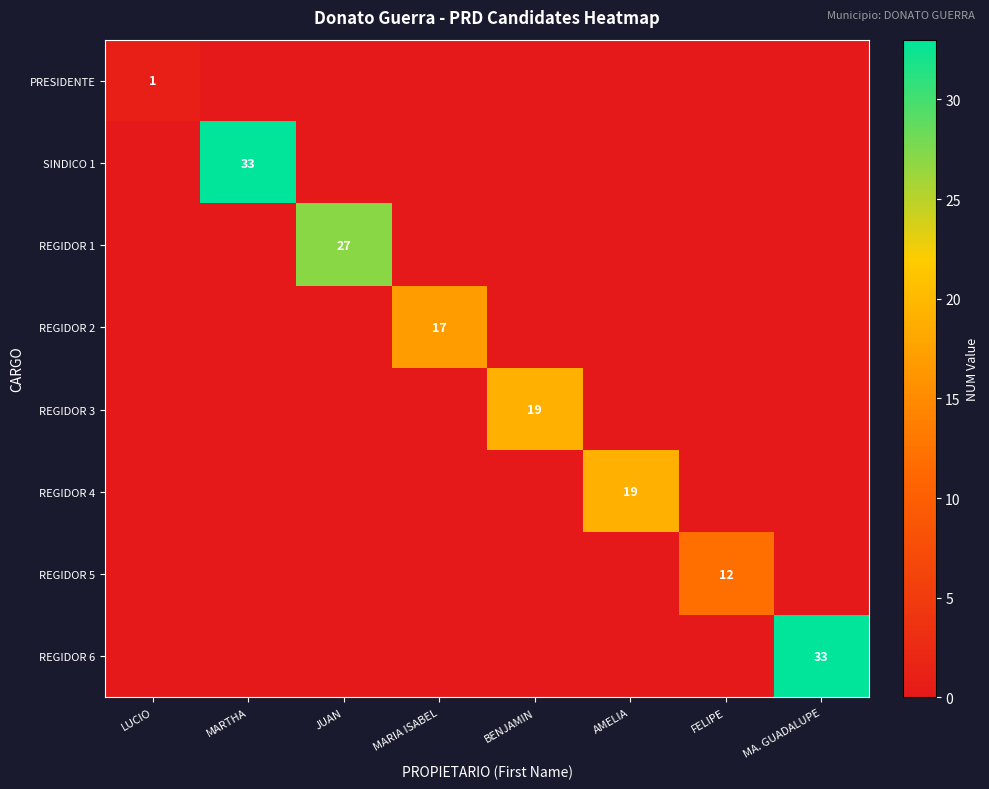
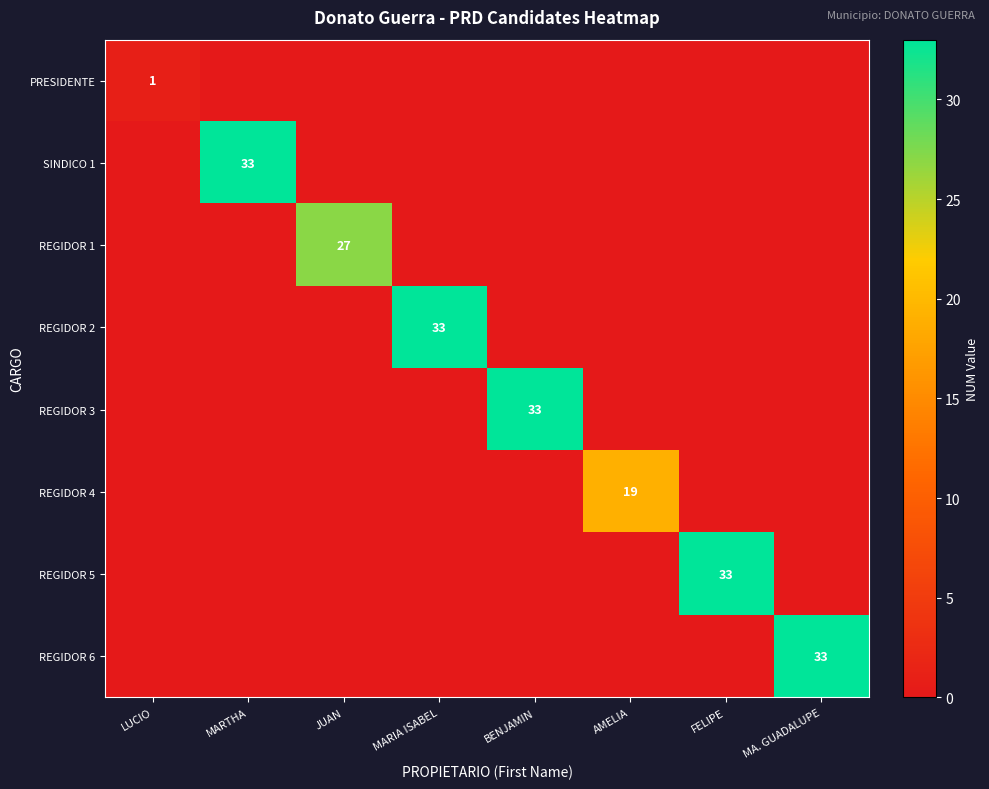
  {
    "PRESIDENTE": {
      "LUCIO": 1
    },
    "SINDICO 1": {
      "MARTHA": 33
    },
    "REGIDOR 1": {
      "JUAN": 27
    },
    "REGIDOR 2": {
-     "MARIA ISABEL": 17
+     "MARIA ISABEL": 33
    },
    "REGIDOR 3": {
-     "BENJAMIN": 19
+     "BENJAMIN": 33
    },
    "REGIDOR 4": {
      "AMELIA": 19
    },
    "REGIDOR 5": {
-     "FELIPE": 12
+     "FELIPE": 33
    },
    "REGIDOR 6": {
      "MA. GUADALUPE": 33
    }
  }
